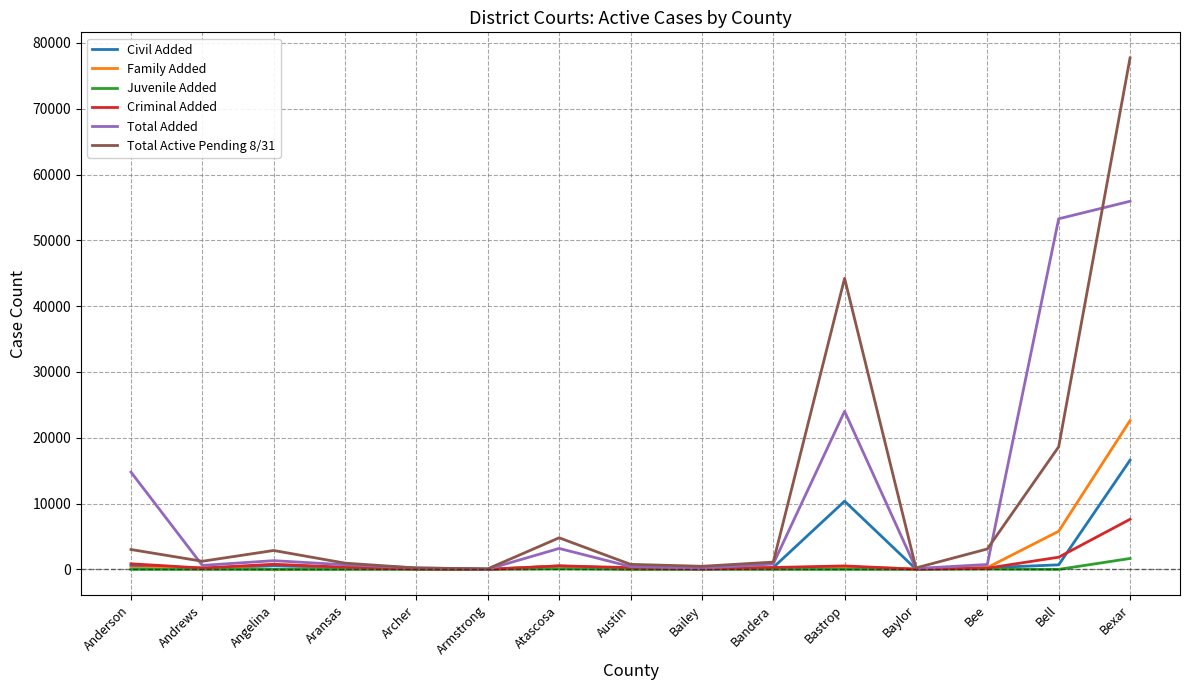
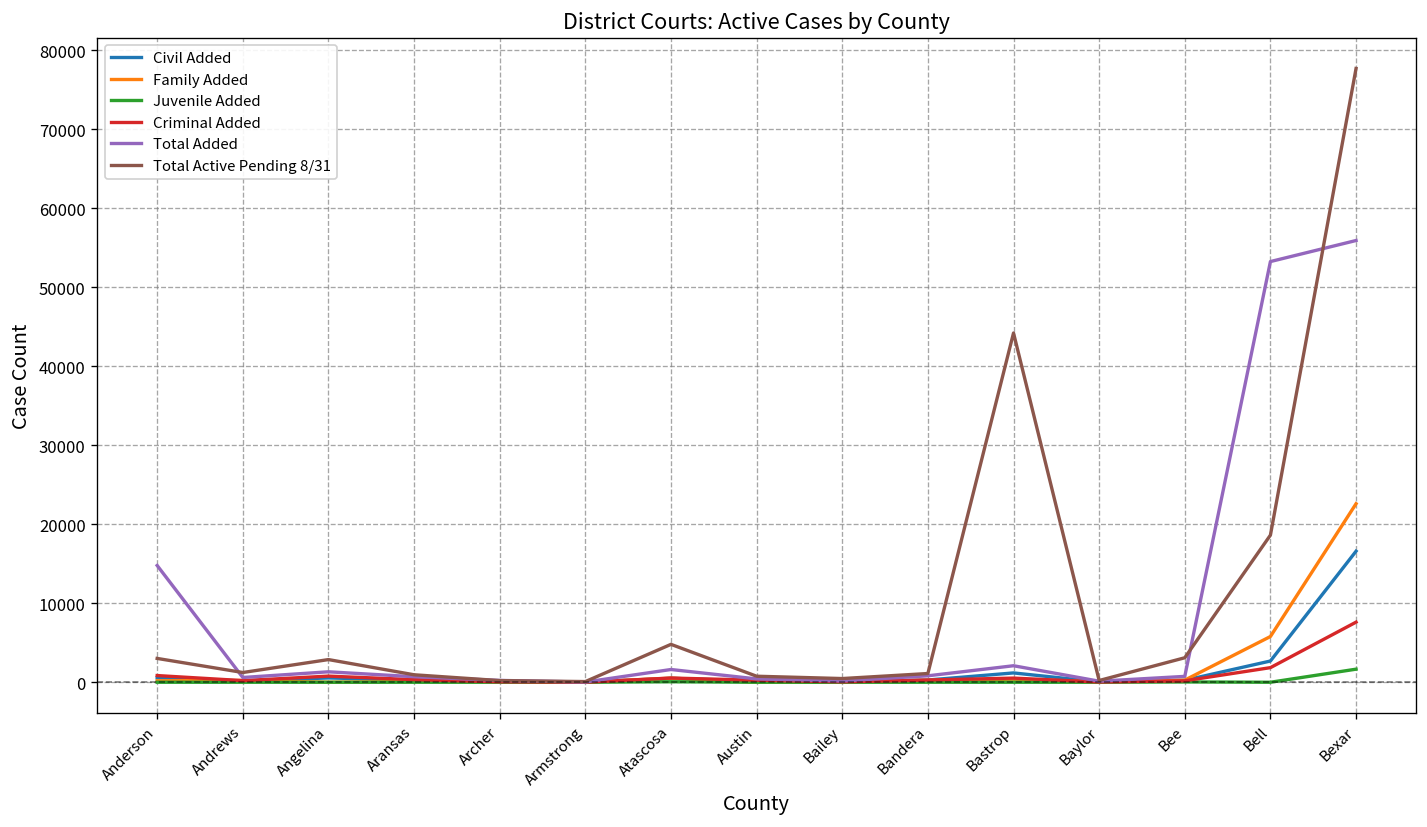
  {
    "Civil Added": {
-     "Bastrop": 10000,
-     "Bell": 1000,
+     "Bastrop": 1000,
+     "Bell": 3000,
      "Bexar": 17000
    },
    "Family Added": {
      "Bell": 6000,
      "Bexar": 23000
    },
    "Juvenile Added": {
      "Atascosa": 0,
      "Bastrop": 0,
      "Bell": 0,
      "Bexar": 2000
    },
    "Criminal Added": {
      "Bell": 2000,
      "Bexar": 8000
    },
    "Total Added": {
      "Anderson": 15000,
      "Angelina": 1000,
-     "Atascosa": 3000,
-     "Bastrop": 24000,
+     "Atascosa": 2000,
+     "Bastrop": 2000,
      "Bee": 1000,
      "Bell": 53000,
      "Bexar": 56000
    },
    "Total Active Pending 8/31": {
      "Anderson": 3000,
      "Andrews": 1000,
      "Angelina": 3000,
      "Atascosa": 5000,
      "Bastrop": 44000,
      "Bee": 3000,
      "Bell": 19000,
      "Bexar": 78000
    }
  }
